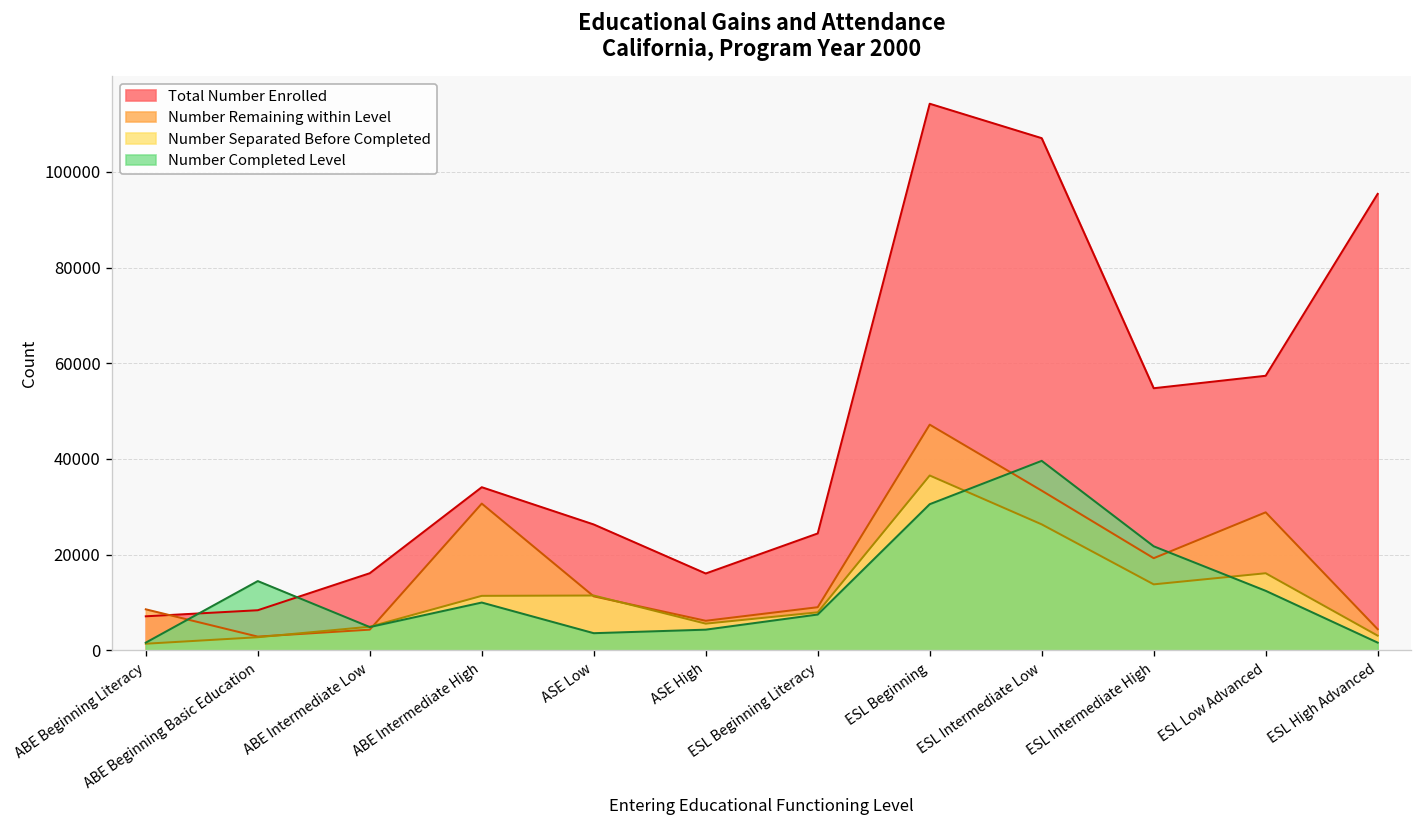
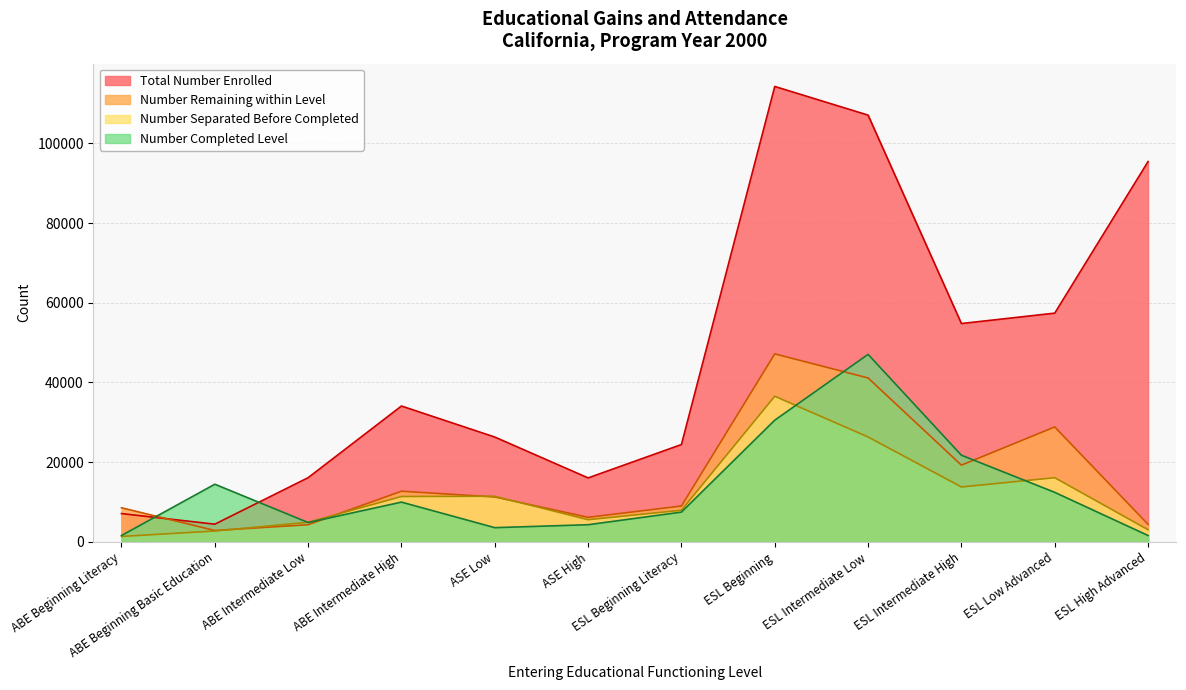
  {
    "Total Number Enrolled": {
      "ABE Beginning Literacy": 7000,
-     "ABE Beginning Basic Education": 8000,
+     "ABE Beginning Basic Education": 4000,
      "ABE Intermediate Low": 16000,
      "ABE Intermediate High": 34000,
      "ASE Low": 26000,
      "ASE High": 16000,
      "ESL Beginning Literacy": 24000,
      "ESL Beginning": 114000,
      "ESL Intermediate Low": 107000,
      "ESL Intermediate High": 55000,
      "ESL Low Advanced": 57000,
      "ESL High Advanced": 95000
    },
    "Number Remaining within Level": {
      "ABE Beginning Literacy": 9000,
-     "ABE Intermediate High": 31000,
+     "ABE Intermediate High": 13000,
      "ESL Beginning Literacy": 9000,
      "ESL Beginning": 47000,
-     "ESL Intermediate Low": 33000,
+     "ESL Intermediate Low": 41000,
      "ESL Intermediate High": 19000,
      "ESL Low Advanced": 29000,
      "ESL High Advanced": 4000
    },
    "Number Separated Before Completed": {
      "ABE Intermediate High": 11000,
      "ESL Beginning": 37000,
      "ESL Intermediate Low": 26000,
      "ESL Intermediate High": 14000,
      "ESL Low Advanced": 16000,
      "ESL High Advanced": 3000
    },
    "Number Completed Level": {
      "ABE Beginning Basic Education": 14000,
      "ABE Intermediate High": 10000,
      "ASE Low": 4000,
      "ASE High": 4000,
      "ESL Beginning": 31000,
-     "ESL Intermediate Low": 40000,
+     "ESL Intermediate Low": 47000,
      "ESL Intermediate High": 22000,
      "ESL Low Advanced": 12000,
      "ESL High Advanced": 2000
    }
  }
